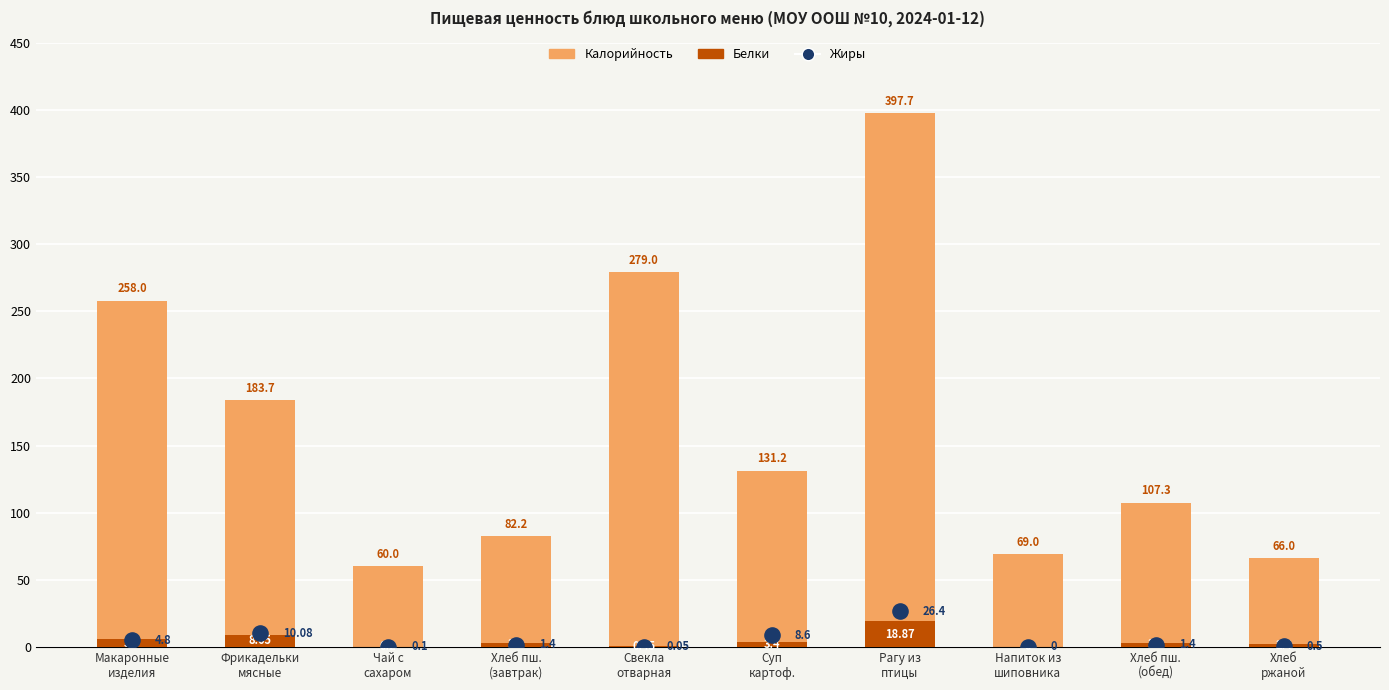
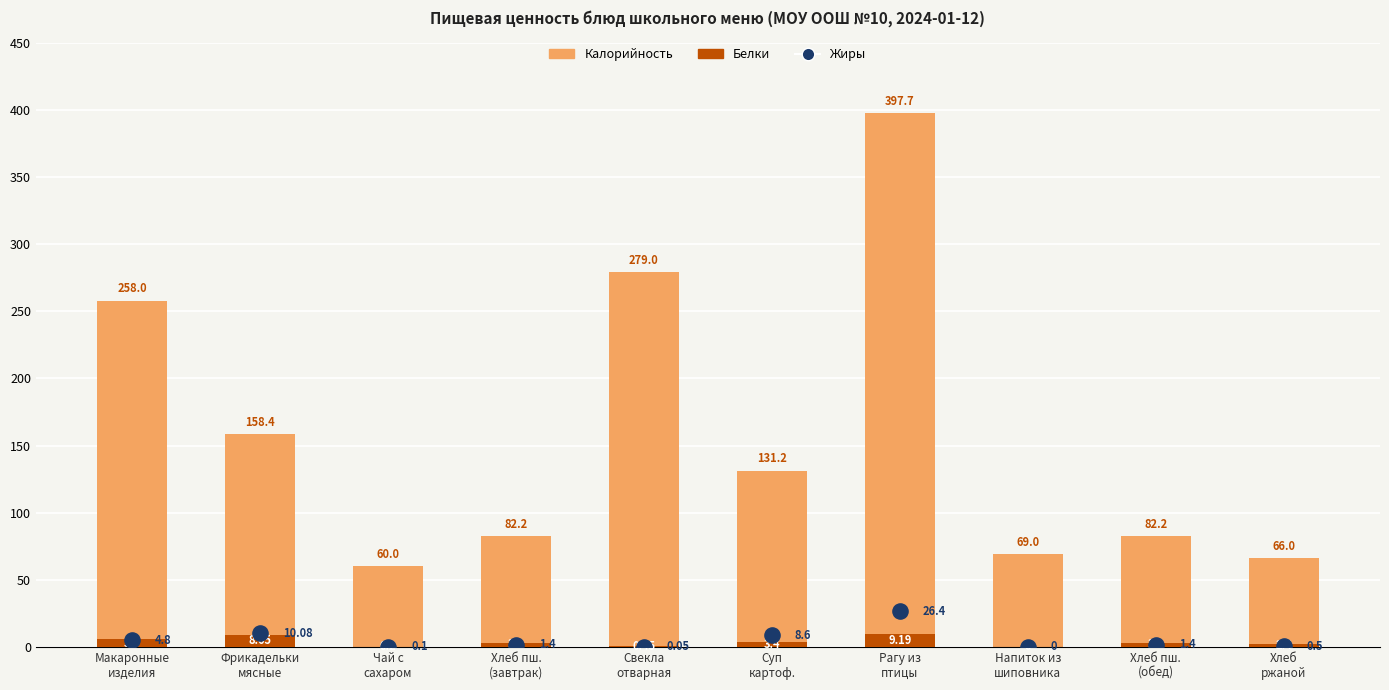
  {
    "Калорийность": {
      "Макаронные изделия": 258.0,
-     "Фрикадельки мясные": 183.7,
+     "Фрикадельки мясные": 158.4,
      "Чай с сахаром": 60.0,
      "Хлеб пш. (завтрак)": 82.2,
      "Свекла отварная": 279.0,
      "Суп картоф.": 131.2,
      "Рагу из птицы": 397.7,
      "Напиток из шиповника": 69.0,
-     "Хлеб пш. (обед)": 107.3,
+     "Хлеб пш. (обед)": 82.2,
      "Хлеб ржаной": 66.0
    },
    "Белки": {
-     "Рагу из птицы": 18.87,
+     "Рагу из птицы": 9.19,
      "Напиток из шиповника": 0
    }
  }
